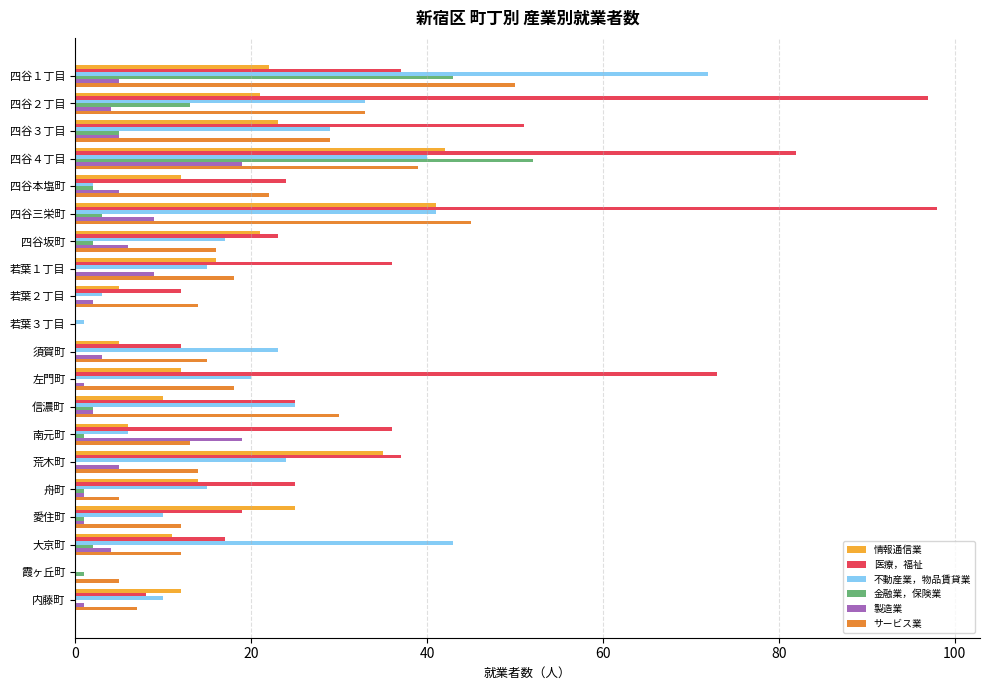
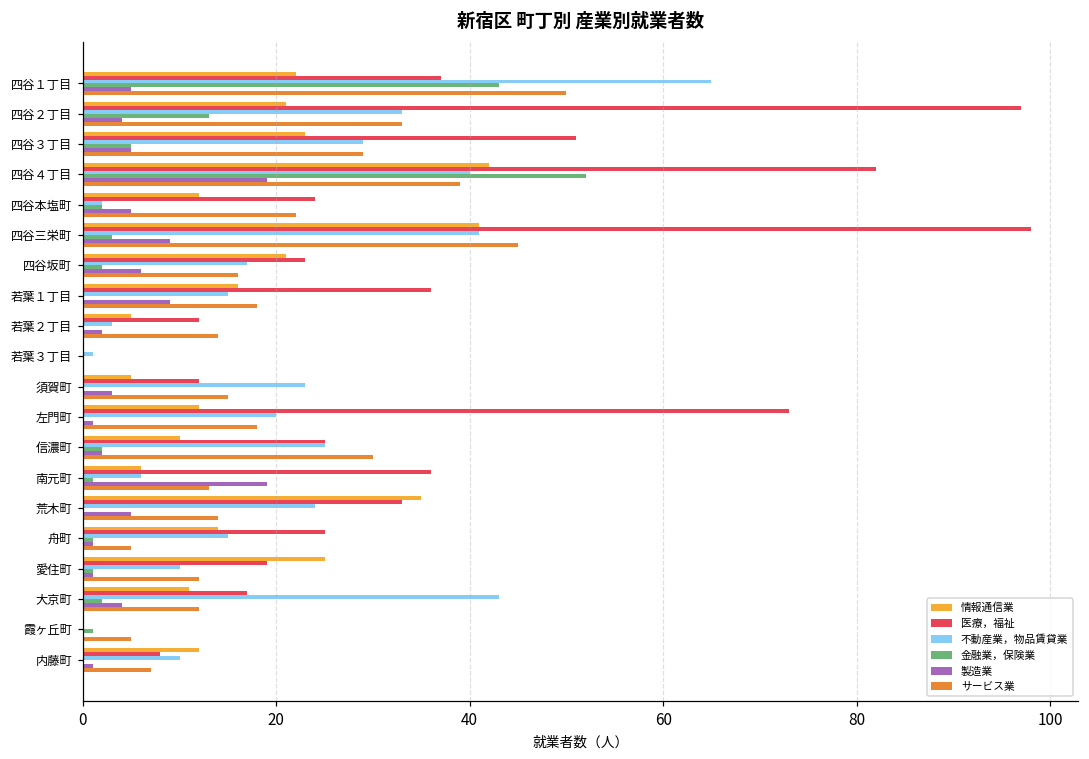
  {
    "医療，福祉": {
      "四谷１丁目": 37,
      "四谷２丁目": 97,
      "四谷３丁目": 51,
      "四谷４丁目": 82,
      "四谷本塩町": 24,
      "四谷三栄町": 98,
      "四谷坂町": 23,
      "若葉１丁目": 36,
      "若葉２丁目": 12,
      "若葉３丁目": 0,
      "須賀町": 12,
      "左門町": 73,
      "信濃町": 25,
      "南元町": 36,
-     "荒木町": 37,
+     "荒木町": 33,
      "舟町": 25,
      "愛住町": 19,
      "大京町": 17,
      "霞ヶ丘町": 0,
      "内藤町": 8
    },
    "不動産業，物品賃貸業": {
-     "四谷１丁目": 72,
+     "四谷１丁目": 65,
      "四谷２丁目": 33,
      "四谷３丁目": 29,
      "四谷４丁目": 40,
      "四谷本塩町": 2,
      "四谷三栄町": 41,
      "四谷坂町": 17,
      "若葉１丁目": 15,
      "若葉２丁目": 3,
      "若葉３丁目": 1,
      "須賀町": 23,
      "左門町": 20,
      "信濃町": 25,
      "南元町": 6,
      "荒木町": 24,
      "舟町": 15,
      "愛住町": 10,
      "大京町": 43,
      "霞ヶ丘町": 0,
      "内藤町": 10
    },
    "金融業，保険業": {
      "四谷１丁目": 43,
      "四谷２丁目": 13,
      "四谷３丁目": 5,
      "四谷４丁目": 52,
      "四谷本塩町": 2,
      "四谷三栄町": 3,
      "四谷坂町": 2,
      "若葉１丁目": 0,
      "若葉２丁目": 0,
      "若葉３丁目": 0,
      "須賀町": 0,
      "左門町": 0,
      "信濃町": 2,
      "南元町": 1,
      "荒木町": 0,
      "舟町": 1,
      "愛住町": 1,
      "大京町": 2,
      "霞ヶ丘町": 1,
      "内藤町": 0
    },
    "製造業": {
      "四谷１丁目": 5,
      "四谷２丁目": 4,
      "四谷３丁目": 5,
      "四谷４丁目": 19,
      "四谷本塩町": 5,
      "四谷三栄町": 9,
      "四谷坂町": 6,
      "若葉１丁目": 9,
      "若葉２丁目": 2,
      "若葉３丁目": 0,
      "須賀町": 3,
      "左門町": 1,
      "信濃町": 2,
      "南元町": 19,
      "荒木町": 5,
      "舟町": 1,
      "愛住町": 1,
      "大京町": 4,
      "霞ヶ丘町": 0,
      "内藤町": 1
    }
  }
